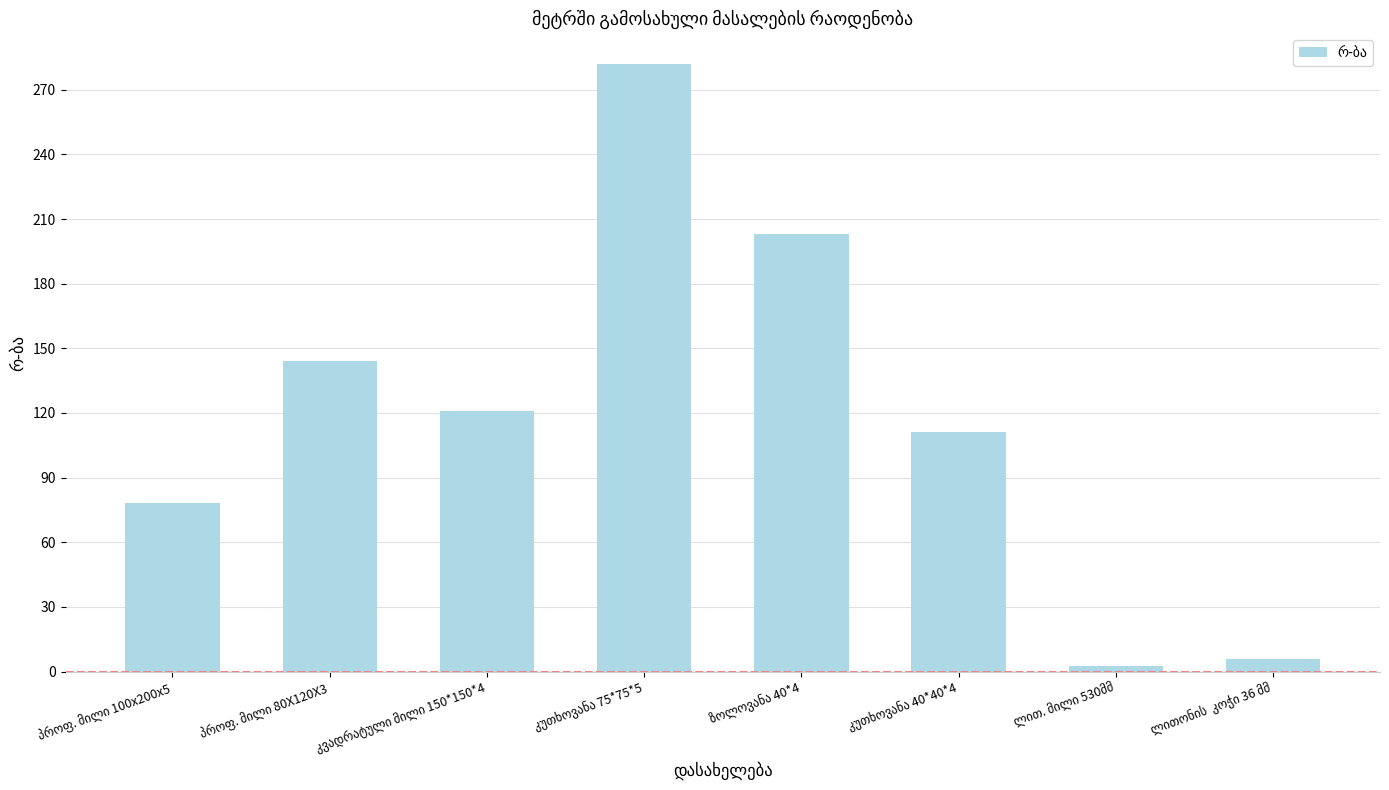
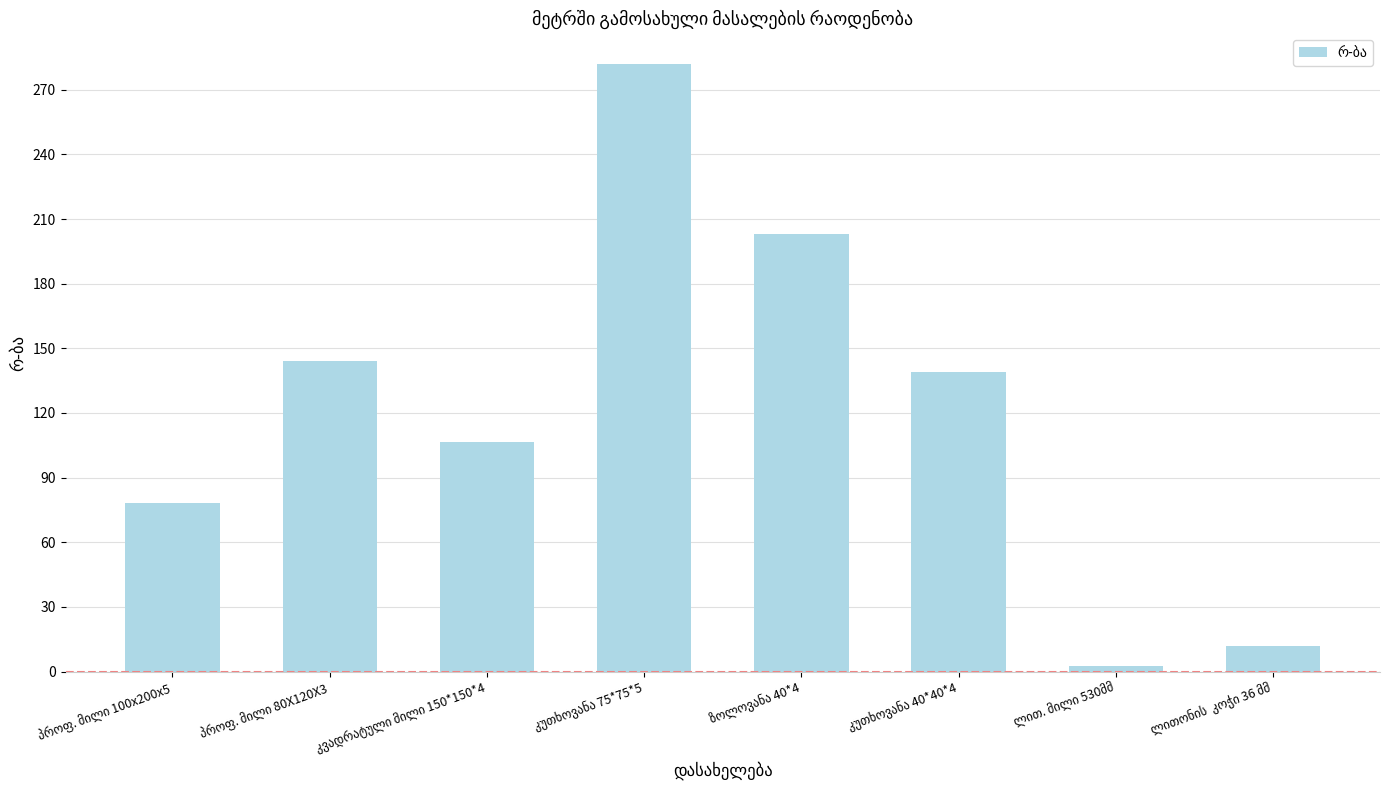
  {
    "პროფ. მილი 100x200x5": 78,
    "პროფ. მილი 80X120X3": 144,
-   "კვადრატული მილი 150*150*4": 121,
+   "კვადრატული მილი 150*150*4": 107,
    "კუთხოვანა 75*75*5": 282,
    "ზოლოვანა 40*4": 203,
-   "კუთხოვანა 40*40*4": 111,
+   "კუთხოვანა 40*40*4": 139,
    "ლით. მილი 530მმ": 3,
-   "ლითონის კოჭი 36 მმ": 6
+   "ლითონის კოჭი 36 მმ": 12
  }
